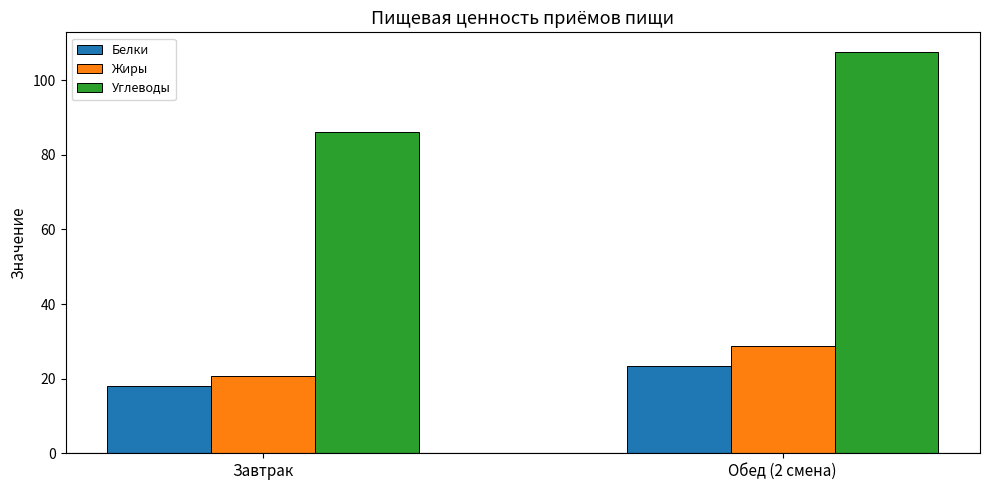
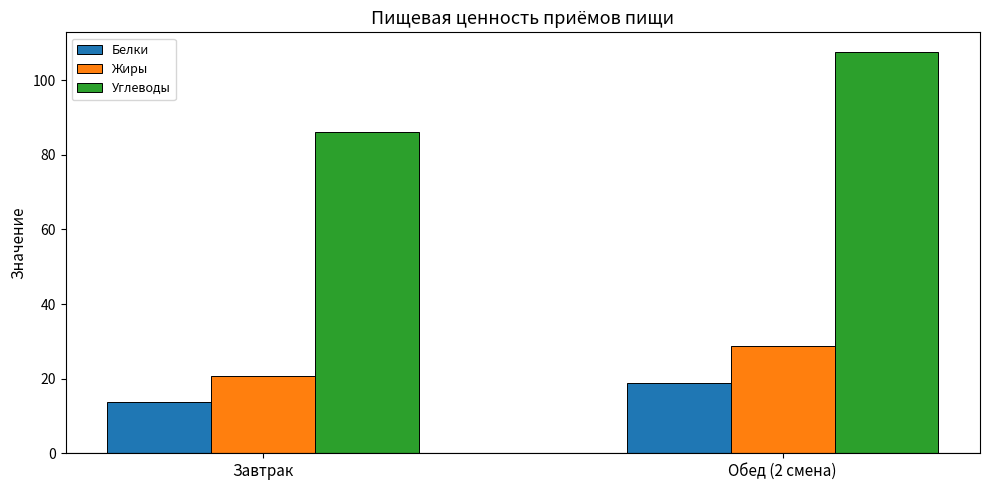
  {
    "Белки": {
-     "Завтрак": 18,
-     "Обед (2 смена)": 23
+     "Завтрак": 14,
+     "Обед (2 смена)": 19
    },
    "Жиры": {
      "Завтрак": 21,
      "Обед (2 смена)": 29
    },
    "Углеводы": {
      "Завтрак": 86,
      "Обед (2 смена)": 107
    }
  }
